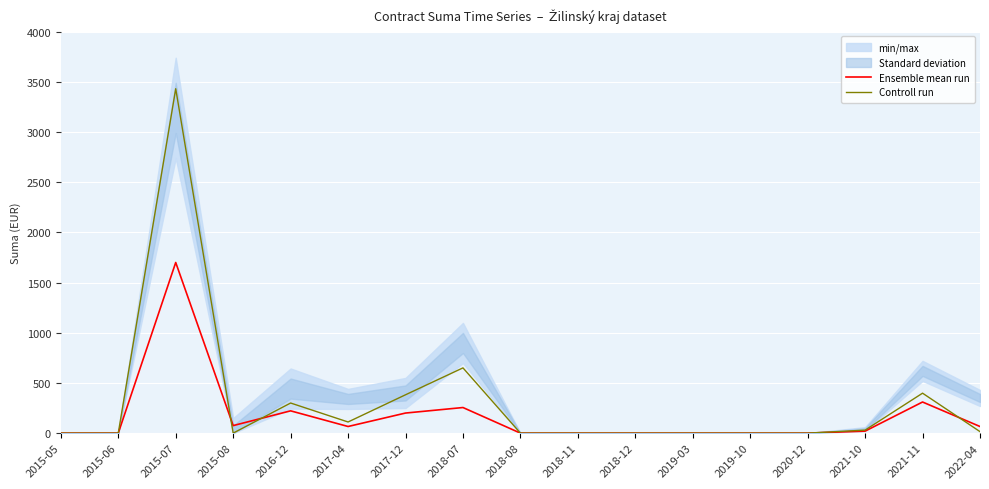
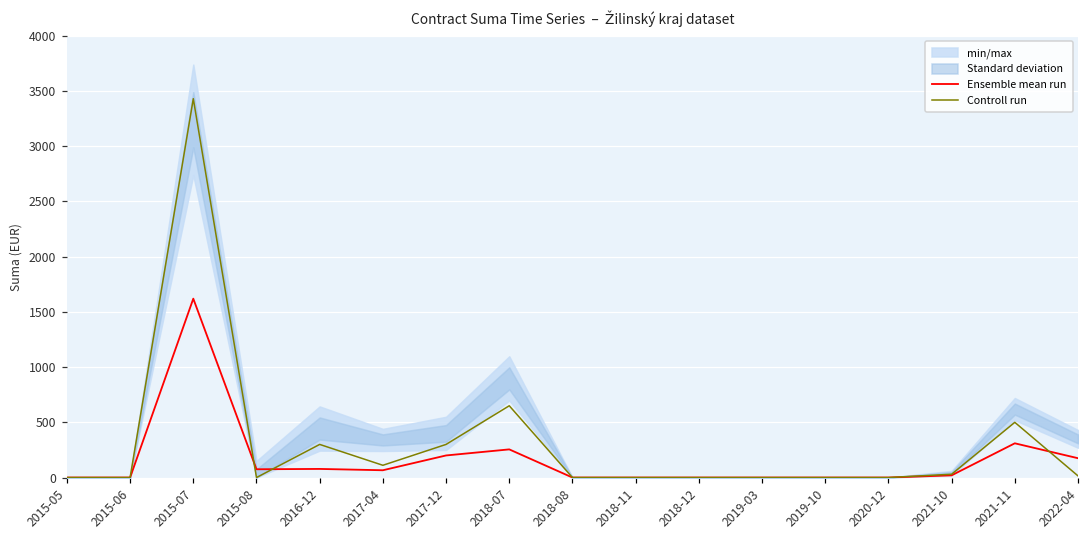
  {
    "Ensemble mean run": {
-     "2015-07": 1700,
-     "2016-12": 220,
+     "2015-07": 1620,
+     "2016-12": 80,
      "2017-04": 70,
      "2017-12": 200,
      "2018-07": 260,
      "2021-11": 310,
-     "2022-04": 70
+     "2022-04": 180
    },
    "Controll run": {
      "2015-07": 3430,
      "2015-08": 0,
      "2016-12": 300,
      "2017-04": 110,
-     "2017-12": 380,
+     "2017-12": 300,
      "2018-07": 650,
-     "2021-11": 400,
+     "2021-11": 500,
      "2022-04": 20
    }
  }
